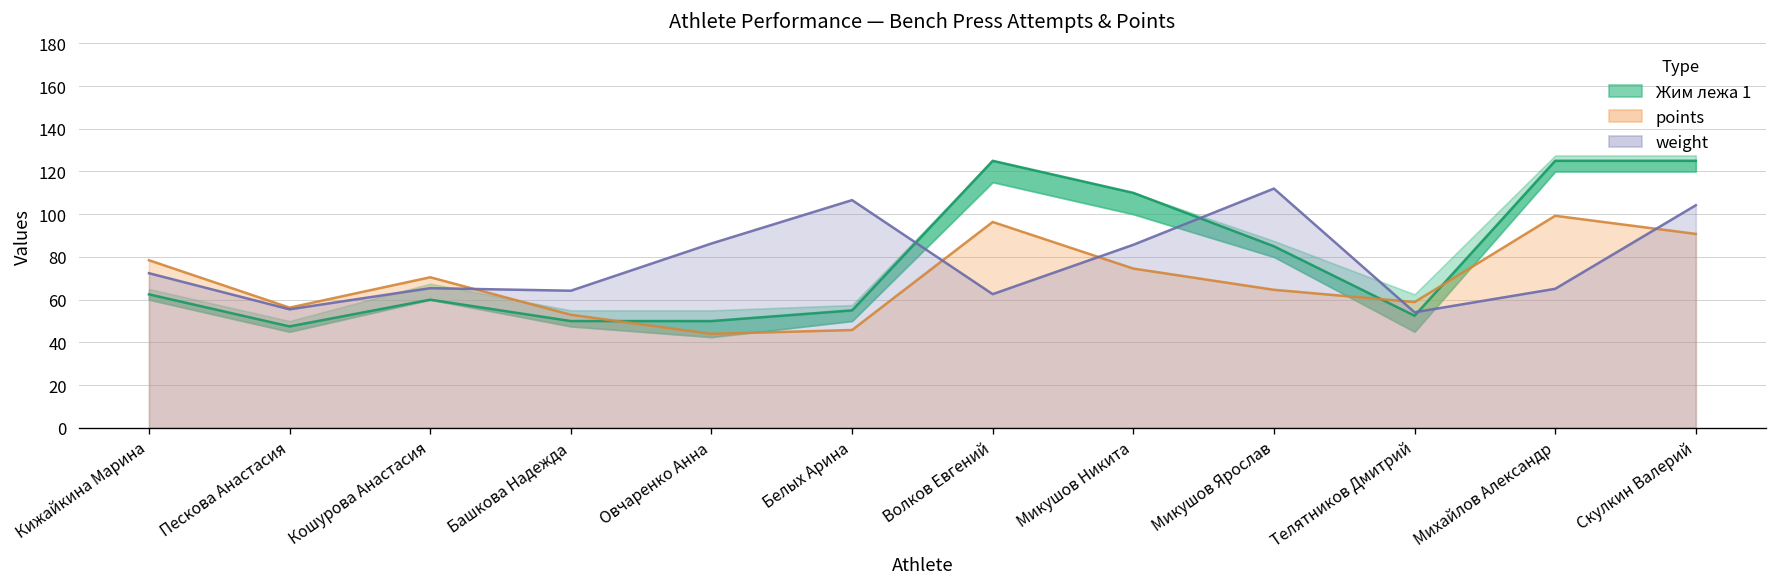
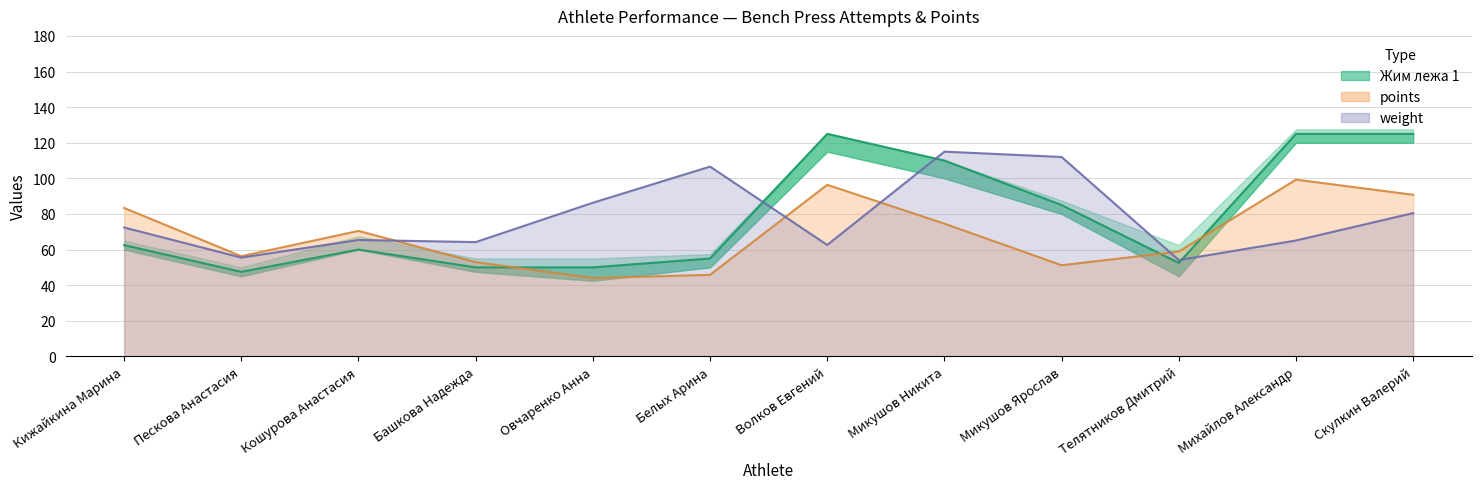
  {
    "points": {
-     "Кижайкина Марина": 78,
+     "Кижайкина Марина": 83,
      "Кошурова Анастасия": 70,
      "Башкова Надежда": 53,
      "Овчаренко Анна": 44,
      "Белых Арина": 46,
      "Волков Евгений": 96,
      "Микушов Никита": 75,
-     "Микушов Ярослав": 65,
+     "Микушов Ярослав": 51,
      "Телятников Дмитрий": 59,
      "Михайлов Александр": 99,
      "Скулкин Валерий": 91
    },
    "weight": {
      "Кижайкина Марина": 72,
      "Кошурова Анастасия": 65,
      "Башкова Надежда": 64,
      "Овчаренко Анна": 86,
      "Белых Арина": 107,
      "Волков Евгений": 63,
-     "Микушов Никита": 86,
+     "Микушов Никита": 115,
      "Микушов Ярослав": 112,
      "Телятников Дмитрий": 54,
      "Михайлов Александр": 65,
-     "Скулкин Валерий": 104
+     "Скулкин Валерий": 81
    }
  }
